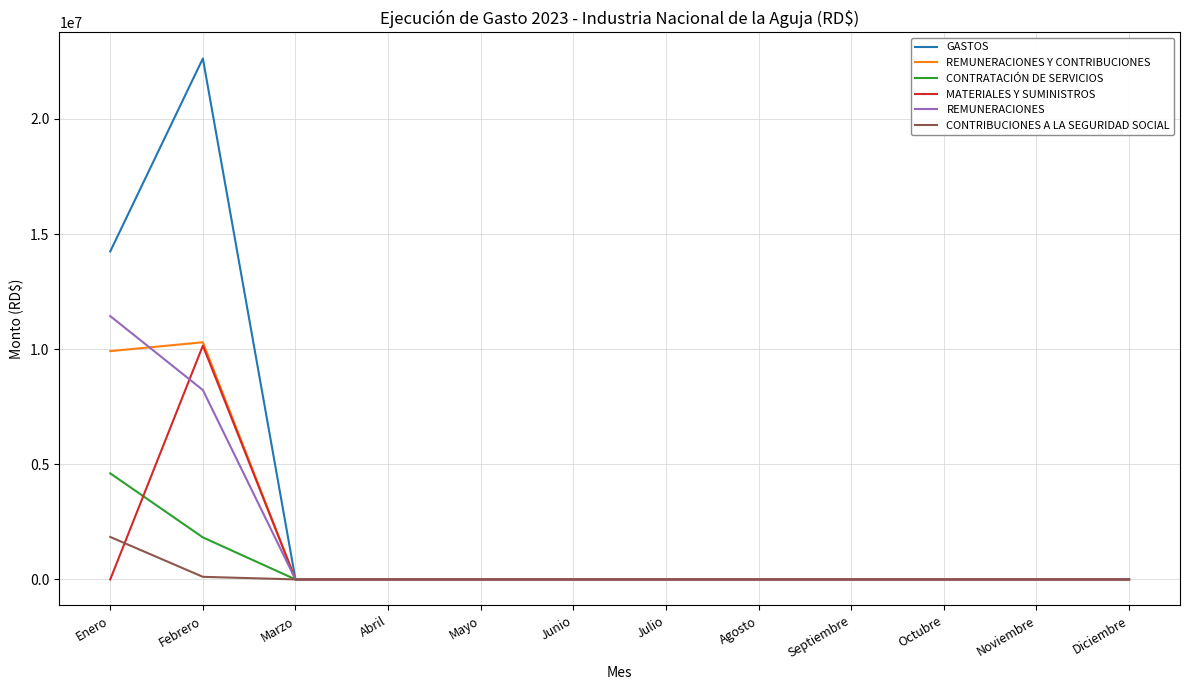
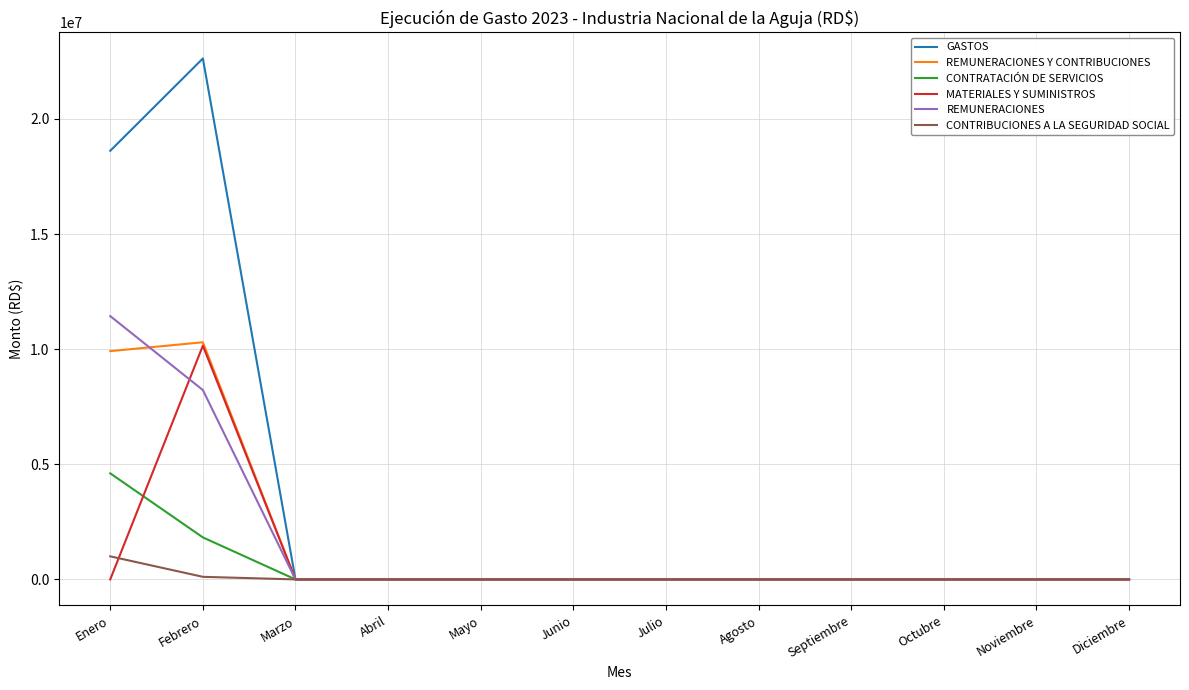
  {
    "GASTOS": {
-     "Enero": 14200000,
+     "Enero": 18600000,
      "Febrero": 22600000
    },
    "REMUNERACIONES Y CONTRIBUCIONES": {
      "Enero": 9900000,
      "Febrero": 10300000
    },
    "CONTRATACIÓN DE SERVICIOS": {
      "Enero": 4600000,
      "Febrero": 1800000
    },
    "MATERIALES Y SUMINISTROS": {
      "Enero": 0,
      "Febrero": 10200000
    },
    "REMUNERACIONES": {
      "Enero": 11400000,
      "Febrero": 8200000
    },
    "CONTRIBUCIONES A LA SEGURIDAD SOCIAL": {
-     "Enero": 1800000,
+     "Enero": 1000000,
      "Febrero": 100000
    }
  }
